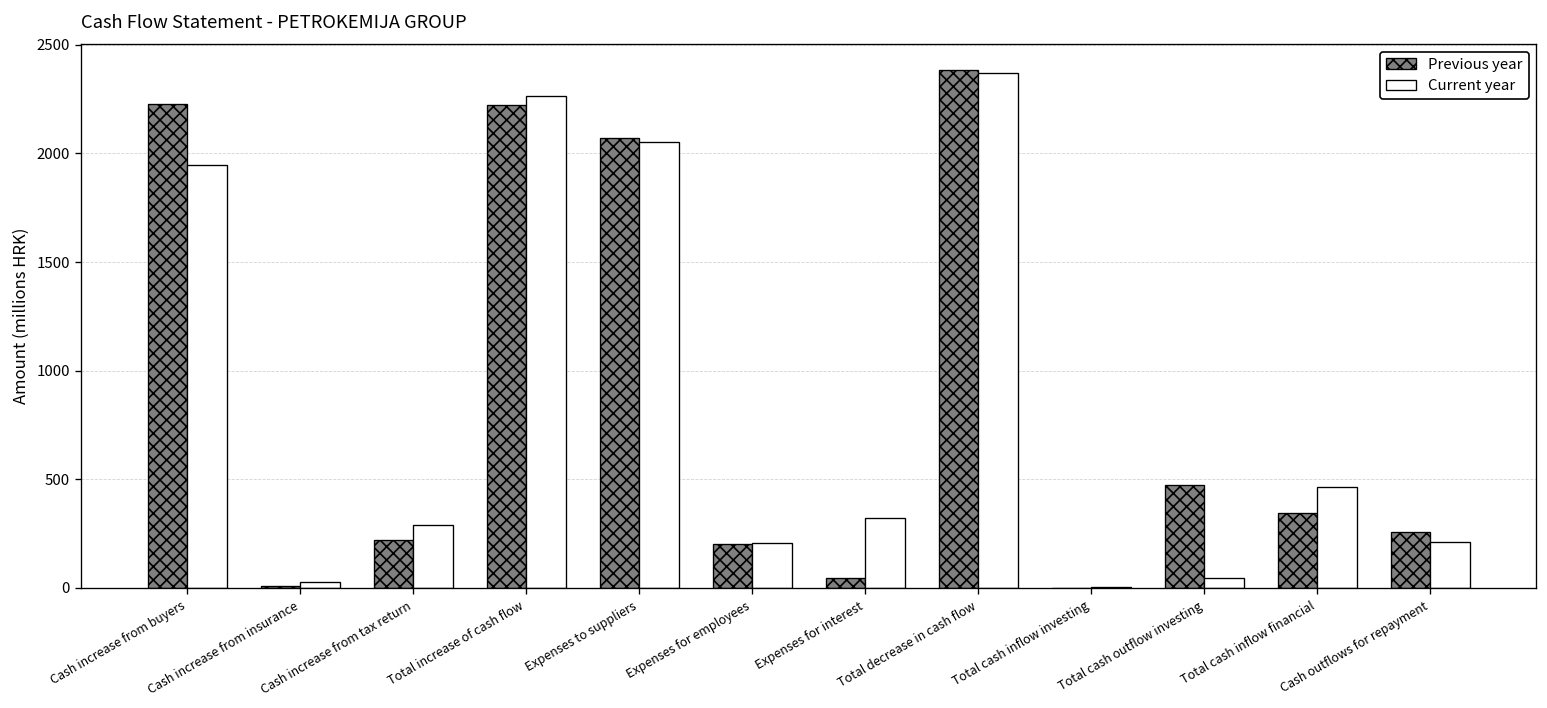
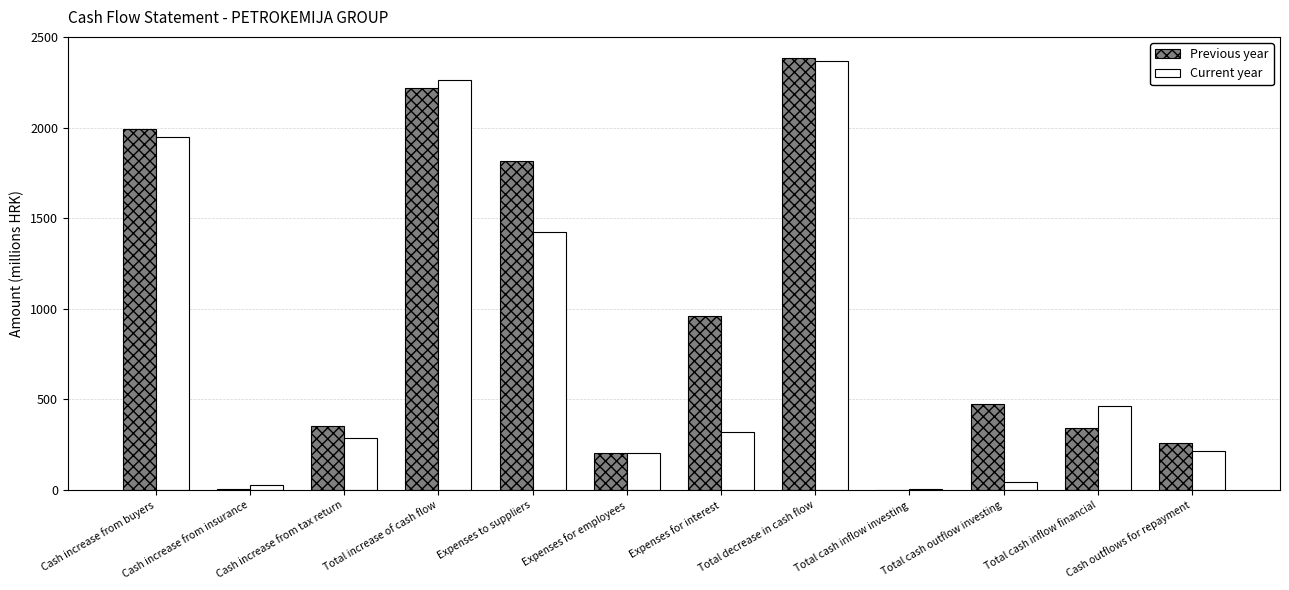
  {
    "Previous year": {
-     "Cash increase from buyers": 2230,
-     "Cash increase from tax return": 220,
+     "Cash increase from buyers": 1990,
+     "Cash increase from tax return": 350,
      "Total increase of cash flow": 2220,
-     "Expenses to suppliers": 2070,
+     "Expenses to suppliers": 1820,
      "Expenses for employees": 200,
-     "Expenses for interest": 50,
+     "Expenses for interest": 960,
      "Total decrease in cash flow": 2380,
      "Total cash outflow investing": 470,
      "Total cash inflow financial": 340,
      "Cash outflows for repayment": 260
    },
    "Current year": {
      "Cash increase from buyers": 1950,
      "Cash increase from insurance": 30,
      "Cash increase from tax return": 290,
      "Total increase of cash flow": 2270,
-     "Expenses to suppliers": 2050,
+     "Expenses to suppliers": 1430,
      "Expenses for employees": 210,
      "Expenses for interest": 320,
      "Total decrease in cash flow": 2370,
      "Total cash outflow investing": 50,
      "Total cash inflow financial": 460,
      "Cash outflows for repayment": 210
    }
  }
